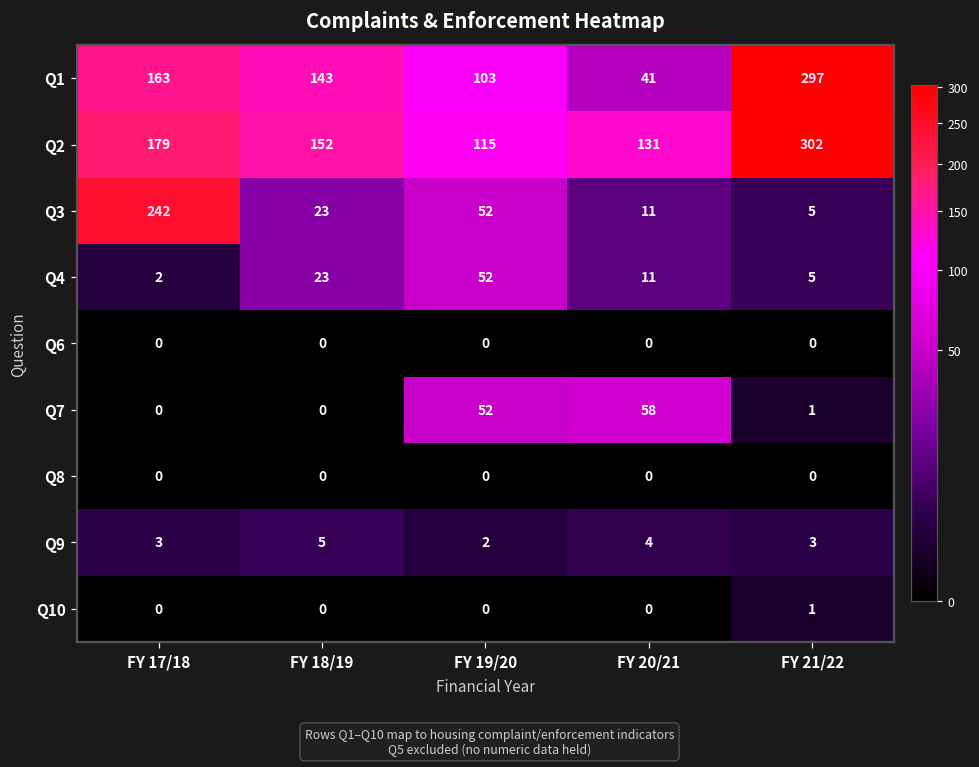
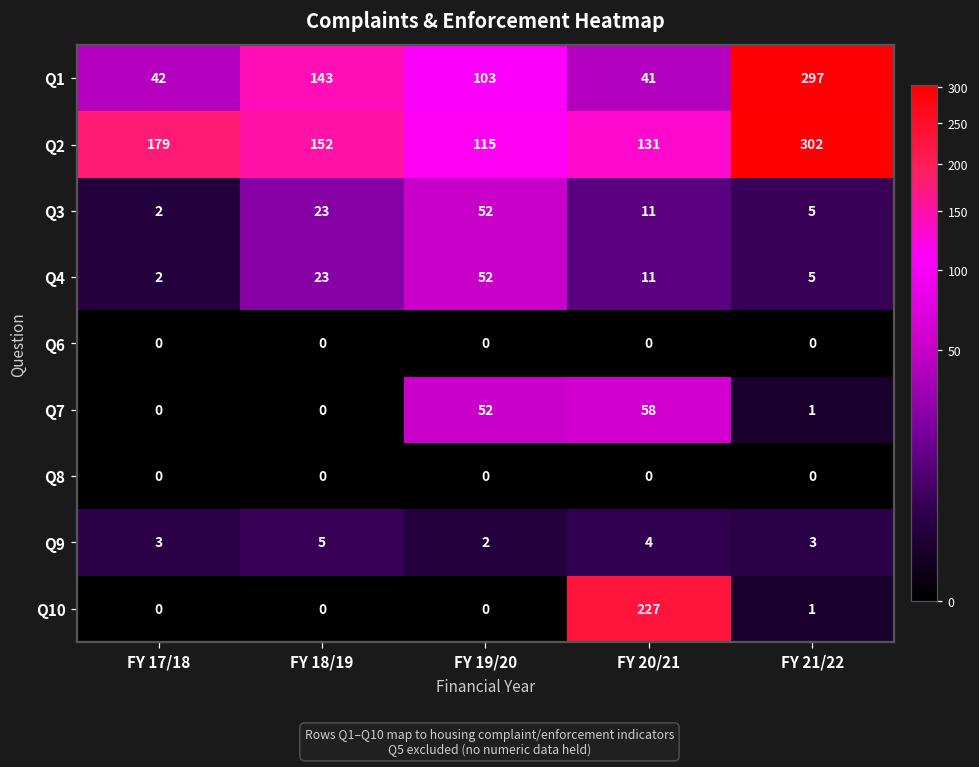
  {
    "Q1": {
-     "FY 17/18": 163,
+     "FY 17/18": 42,
      "FY 18/19": 143,
      "FY 19/20": 103,
      "FY 20/21": 41,
      "FY 21/22": 297
    },
    "Q2": {
      "FY 17/18": 179,
      "FY 18/19": 152,
      "FY 19/20": 115,
      "FY 20/21": 131,
      "FY 21/22": 302
    },
    "Q3": {
-     "FY 17/18": 242,
+     "FY 17/18": 2,
      "FY 18/19": 23,
      "FY 19/20": 52,
      "FY 20/21": 11,
      "FY 21/22": 5
    },
    "Q4": {
      "FY 17/18": 2,
      "FY 18/19": 23,
      "FY 19/20": 52,
      "FY 20/21": 11,
      "FY 21/22": 5
    },
    "Q6": {
      "FY 17/18": 0,
      "FY 18/19": 0,
      "FY 19/20": 0,
      "FY 20/21": 0,
      "FY 21/22": 0
    },
    "Q7": {
      "FY 17/18": 0,
      "FY 18/19": 0,
      "FY 19/20": 52,
      "FY 20/21": 58,
      "FY 21/22": 1
    },
    "Q8": {
      "FY 17/18": 0,
      "FY 18/19": 0,
      "FY 19/20": 0,
      "FY 20/21": 0,
      "FY 21/22": 0
    },
    "Q9": {
      "FY 17/18": 3,
      "FY 18/19": 5,
      "FY 19/20": 2,
      "FY 20/21": 4,
      "FY 21/22": 3
    },
    "Q10": {
      "FY 17/18": 0,
      "FY 18/19": 0,
      "FY 19/20": 0,
-     "FY 20/21": 0,
+     "FY 20/21": 227,
      "FY 21/22": 1
    }
  }
